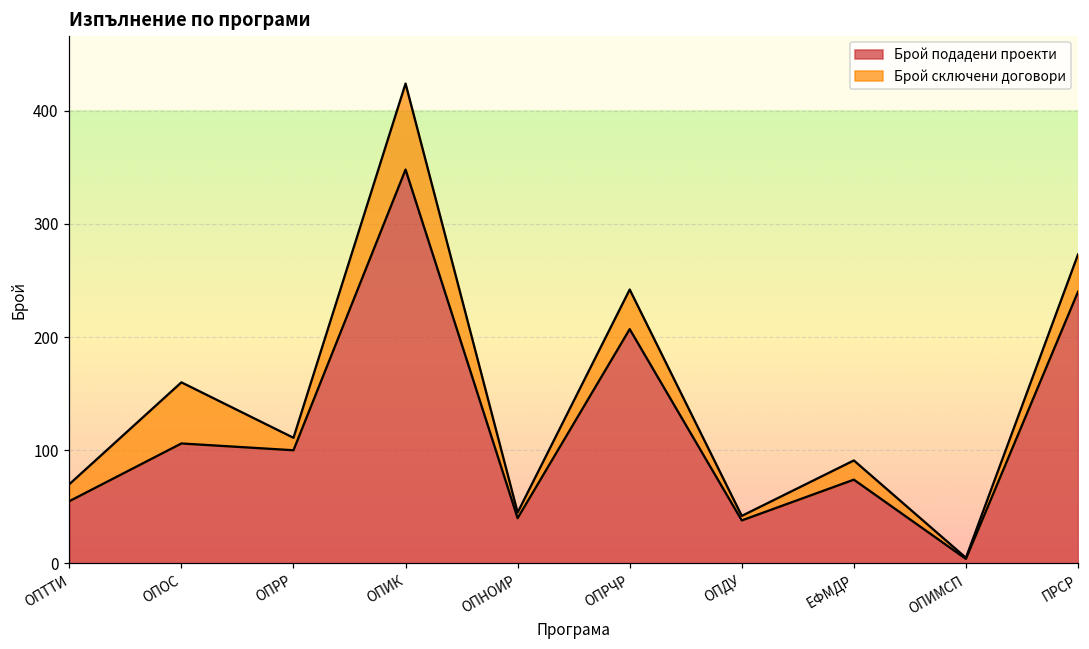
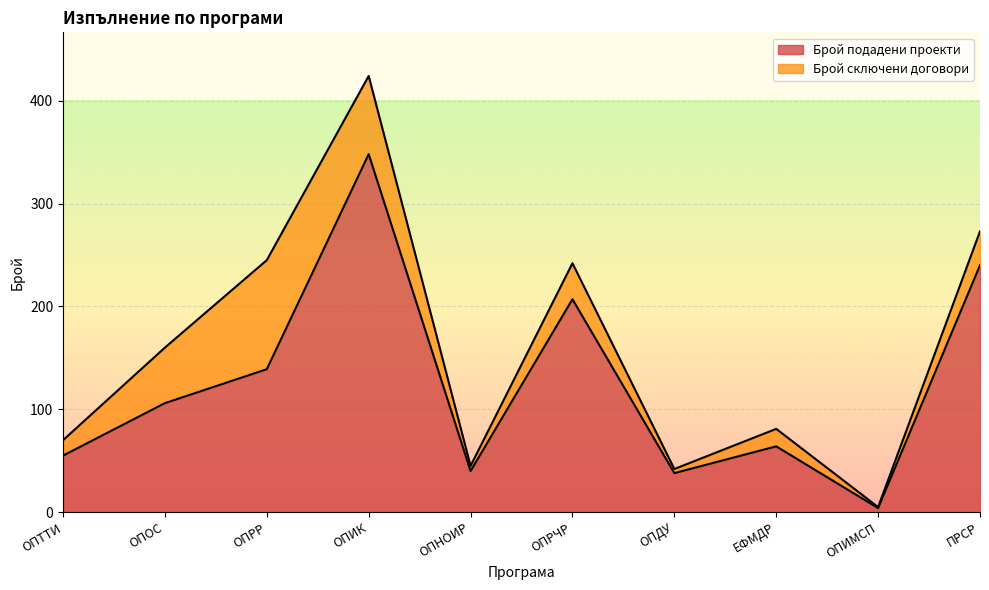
  {
    "Брой подадени проекти": {
      "ОПТТИ": 55,
      "ОПОС": 106,
-     "ОПРР": 100,
+     "ОПРР": 139,
      "ОПИК": 348,
      "ОПНОИР": 40,
      "ОПРЧР": 207,
      "ОПДУ": 38,
-     "ЕФМДР": 74,
+     "ЕФМДР": 64,
      "ПРСР": 240
    },
    "Брой сключени договори": {
      "ОПТТИ": 15,
      "ОПОС": 54,
-     "ОПРР": 11,
+     "ОПРР": 106,
      "ОПИК": 76,
      "ОПНОИР": 5,
      "ОПРЧР": 35,
      "ОПДУ": 4,
      "ЕФМДР": 17,
      "ПРСР": 33
    }
  }
